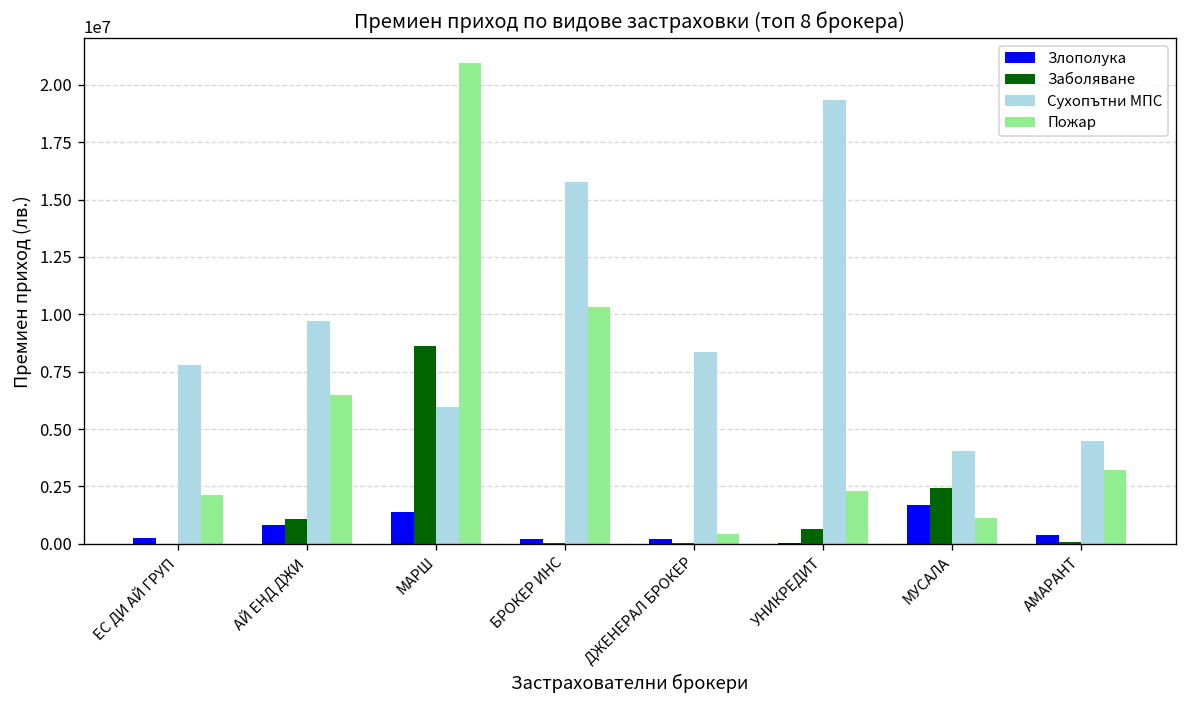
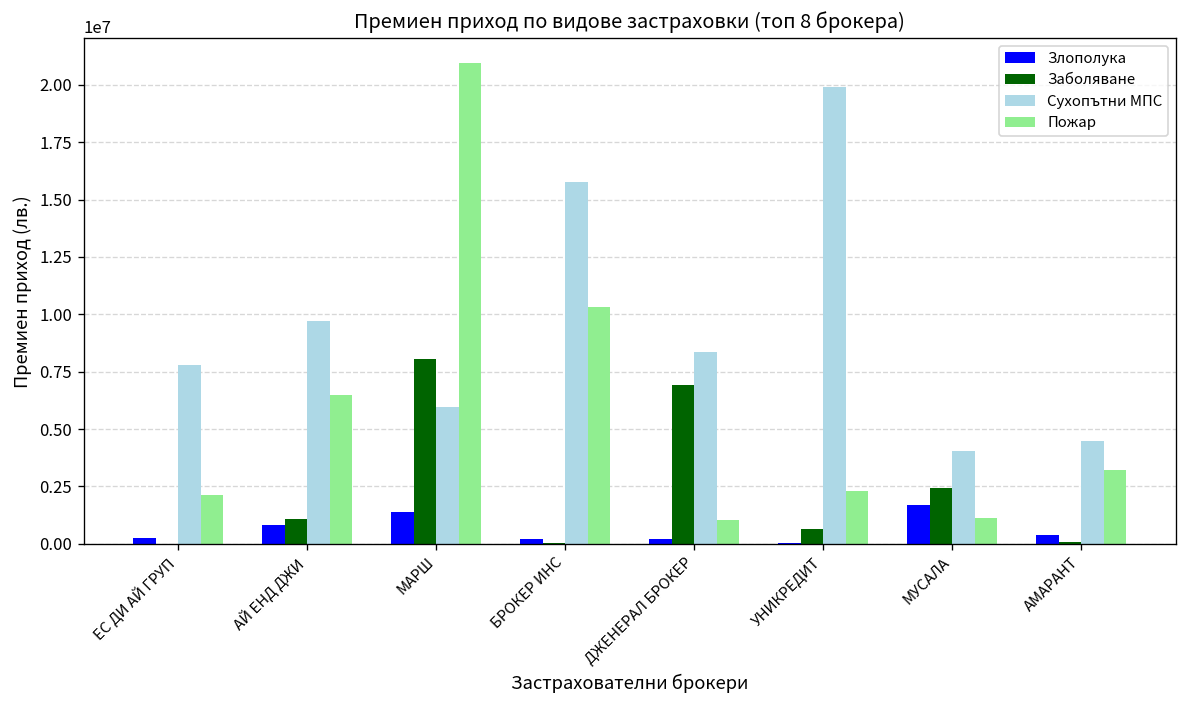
  {
    "Злополука": {
      "ЕС ДИ АЙ ГРУП": 300000,
      "АЙ ЕНД ДЖИ": 800000,
      "МАРШ": 1400000,
      "БРОКЕР ИНС": 200000,
      "ДЖЕНЕРАЛ БРОКЕР": 200000,
      "МУСАЛА": 1700000,
      "АМАРАНТ": 400000
    },
    "Заболяване": {
      "АЙ ЕНД ДЖИ": 1100000,
-     "МАРШ": 8600000,
-     "ДЖЕНЕРАЛ БРОКЕР": 0,
+     "МАРШ": 8000000,
+     "ДЖЕНЕРАЛ БРОКЕР": 6900000,
      "УНИКРЕДИТ": 700000,
      "МУСАЛА": 2400000
    },
    "Сухопътни МПС": {
      "ЕС ДИ АЙ ГРУП": 7800000,
      "АЙ ЕНД ДЖИ": 9700000,
      "МАРШ": 6000000,
      "БРОКЕР ИНС": 15700000,
      "ДЖЕНЕРАЛ БРОКЕР": 8400000,
-     "УНИКРЕДИТ": 19300000,
+     "УНИКРЕДИТ": 19900000,
      "МУСАЛА": 4000000,
      "АМАРАНТ": 4500000
    },
    "Пожар": {
      "ЕС ДИ АЙ ГРУП": 2100000,
      "АЙ ЕНД ДЖИ": 6500000,
      "МАРШ": 21000000,
      "БРОКЕР ИНС": 10300000,
-     "ДЖЕНЕРАЛ БРОКЕР": 400000,
+     "ДЖЕНЕРАЛ БРОКЕР": 1000000,
      "УНИКРЕДИТ": 2300000,
      "МУСАЛА": 1100000,
      "АМАРАНТ": 3200000
    }
  }
